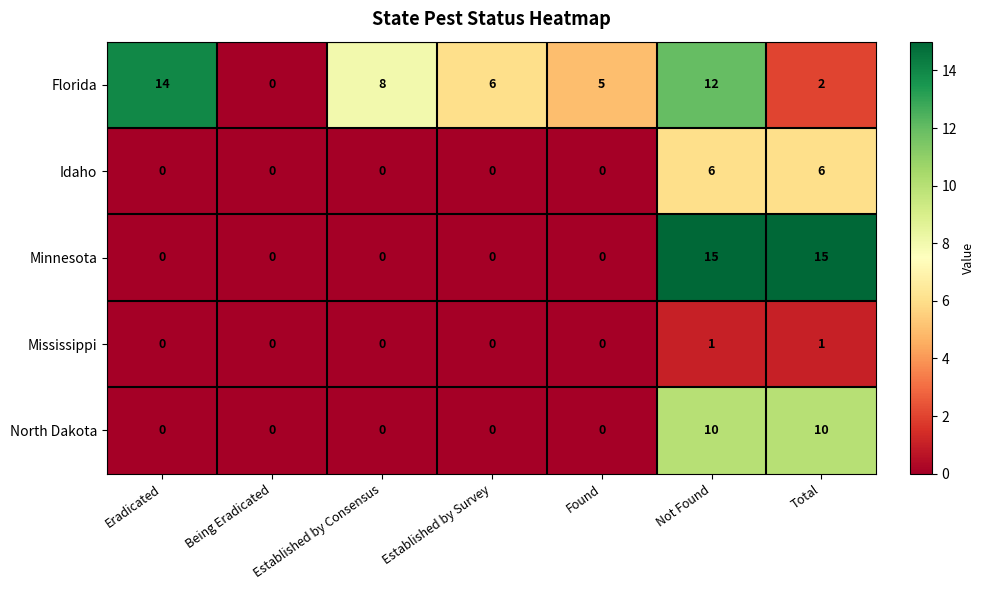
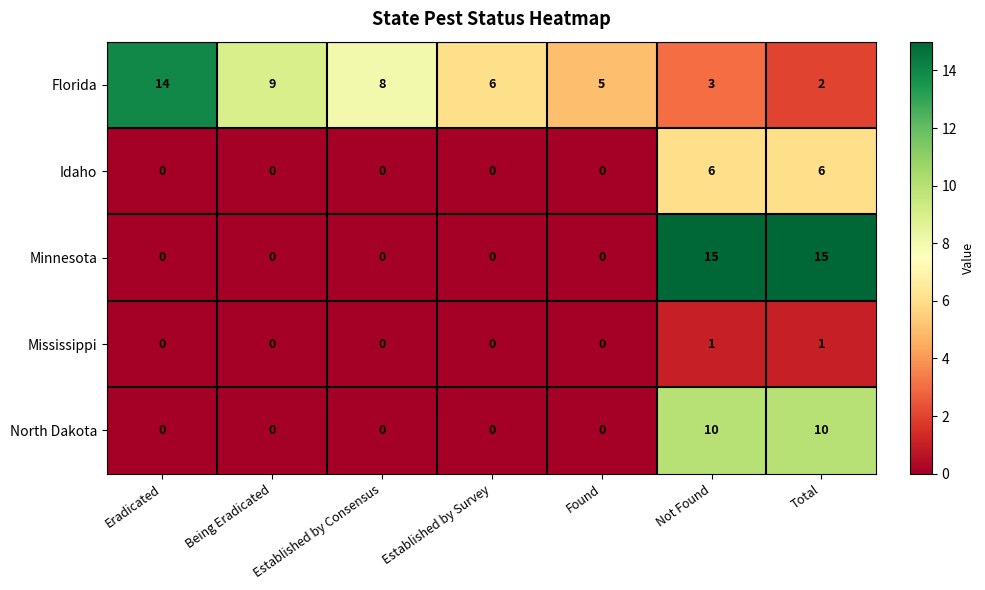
  {
    "Florida": {
      "Eradicated": 14,
-     "Being Eradicated": 0,
+     "Being Eradicated": 9,
      "Established by Consensus": 8,
      "Established by Survey": 6,
      "Found": 5,
-     "Not Found": 12,
+     "Not Found": 3,
      "Total": 2
    },
    "Idaho": {
      "Eradicated": 0,
      "Being Eradicated": 0,
      "Established by Consensus": 0,
      "Established by Survey": 0,
      "Found": 0,
      "Not Found": 6,
      "Total": 6
    },
    "Minnesota": {
      "Eradicated": 0,
      "Being Eradicated": 0,
      "Established by Consensus": 0,
      "Established by Survey": 0,
      "Found": 0,
      "Not Found": 15,
      "Total": 15
    },
    "Mississippi": {
      "Eradicated": 0,
      "Being Eradicated": 0,
      "Established by Consensus": 0,
      "Established by Survey": 0,
      "Found": 0,
      "Not Found": 1,
      "Total": 1
    },
    "North Dakota": {
      "Eradicated": 0,
      "Being Eradicated": 0,
      "Established by Consensus": 0,
      "Established by Survey": 0,
      "Found": 0,
      "Not Found": 10,
      "Total": 10
    }
  }
